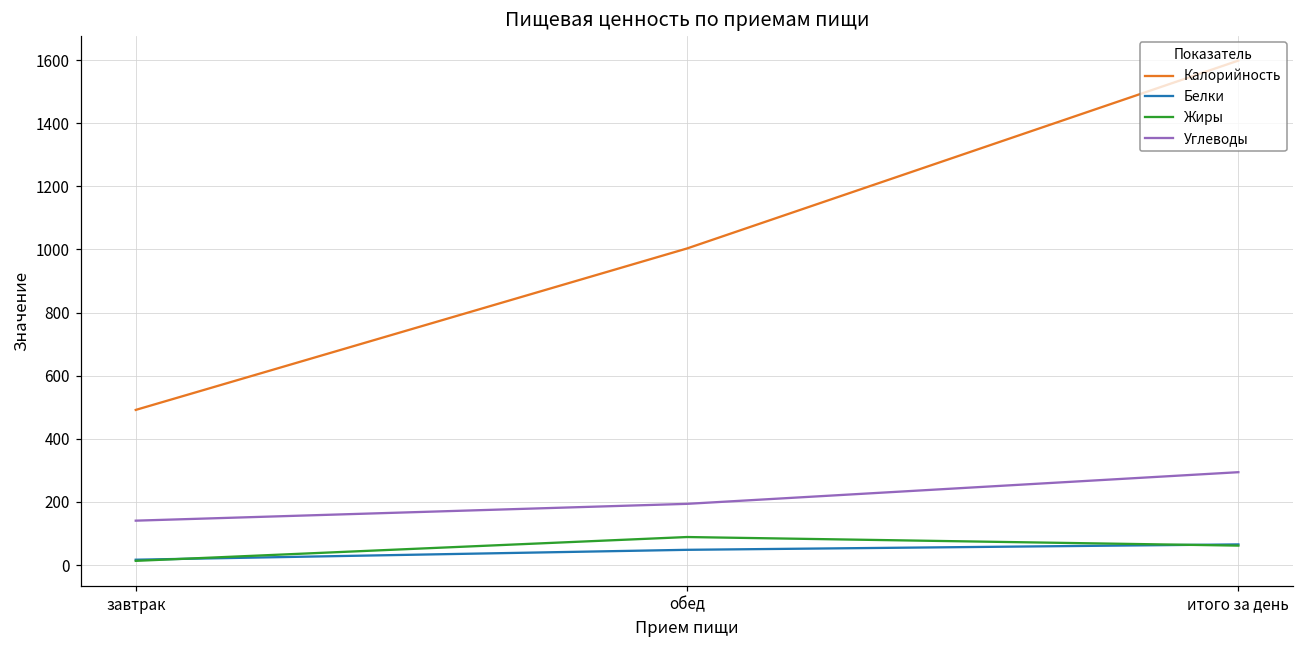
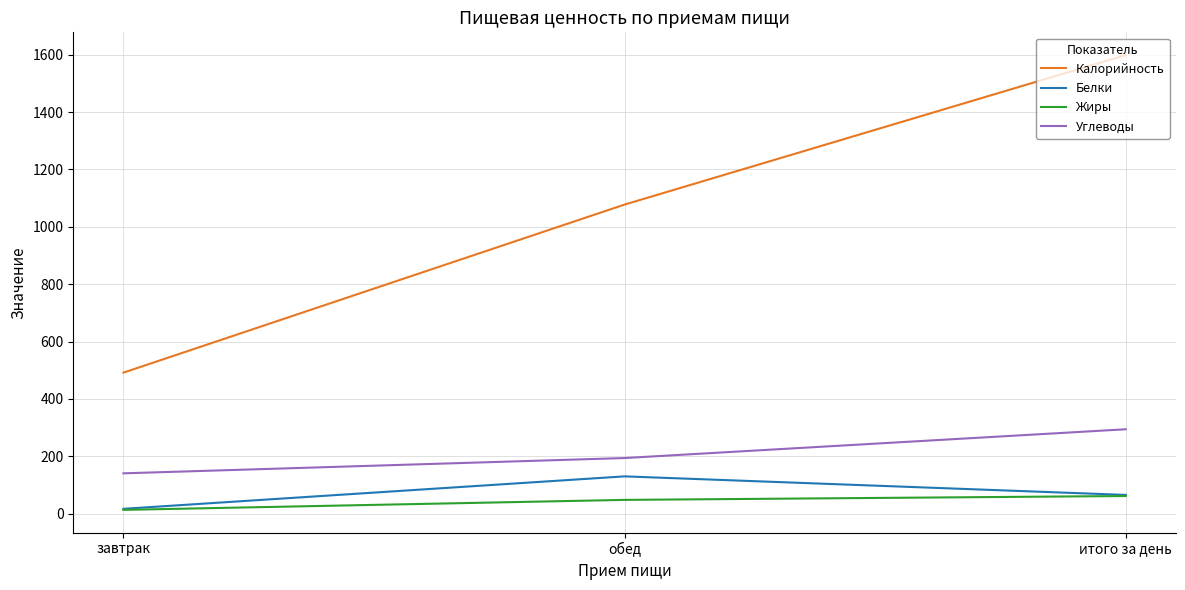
  {
    "Калорийность": {
      "завтрак": 490,
-     "обед": 1000
+     "обед": 1080
    },
    "Белки": {
-     "обед": 50
+     "обед": 130
    },
    "Жиры": {
-     "обед": 90
+     "обед": 50
    },
    "Углеводы": {
      "завтрак": 140,
      "обед": 190,
      "итого за день": 290
    }
  }
